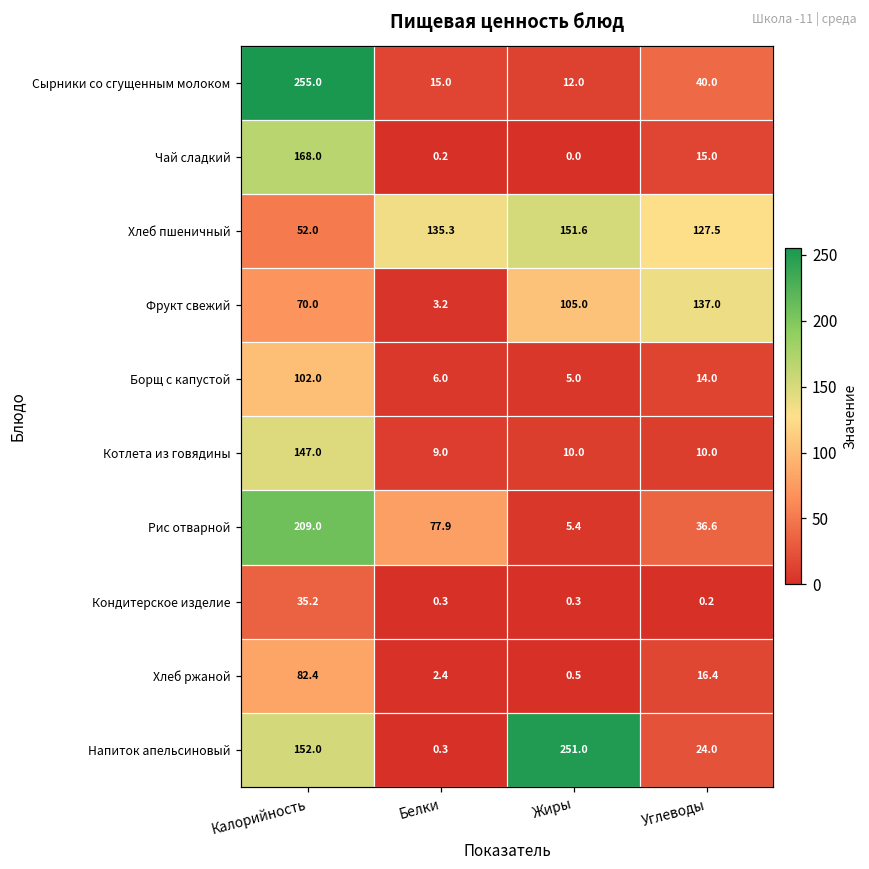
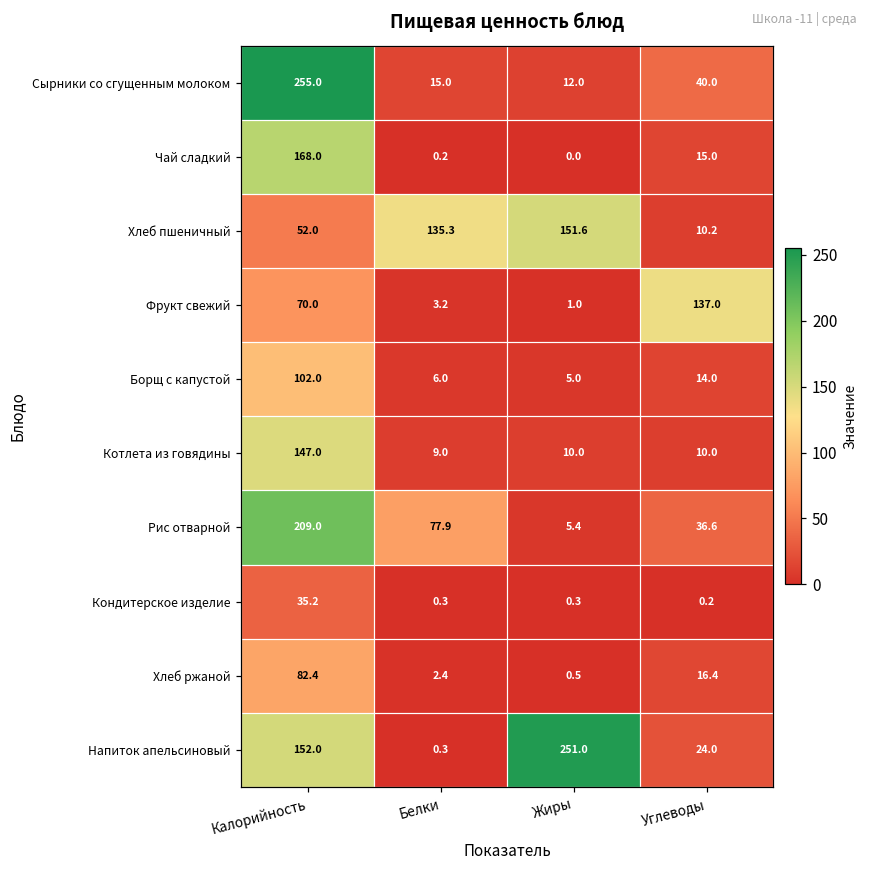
  {
    "Сырники со сгущенным молоком": {
      "Калорийность": 255.0,
      "Белки": 15.0,
      "Жиры": 12.0,
      "Углеводы": 40.0
    },
    "Чай сладкий": {
      "Калорийность": 168.0,
      "Белки": 0.2,
      "Жиры": 0.0,
      "Углеводы": 15.0
    },
    "Хлеб пшеничный": {
      "Калорийность": 52.0,
      "Белки": 135.3,
      "Жиры": 151.6,
-     "Углеводы": 127.5
+     "Углеводы": 10.2
    },
    "Фрукт свежий": {
      "Калорийность": 70.0,
      "Белки": 3.2,
-     "Жиры": 105.0,
+     "Жиры": 1.0,
      "Углеводы": 137.0
    },
    "Борщ с капустой": {
      "Калорийность": 102.0,
      "Белки": 6.0,
      "Жиры": 5.0,
      "Углеводы": 14.0
    },
    "Котлета из говядины": {
      "Калорийность": 147.0,
      "Белки": 9.0,
      "Жиры": 10.0,
      "Углеводы": 10.0
    },
    "Рис отварной": {
      "Калорийность": 209.0,
      "Белки": 77.9,
      "Жиры": 5.4,
      "Углеводы": 36.6
    },
    "Кондитерское изделие": {
      "Калорийность": 35.2,
      "Белки": 0.3,
      "Жиры": 0.3,
      "Углеводы": 0.2
    },
    "Хлеб ржаной": {
      "Калорийность": 82.4,
      "Белки": 2.4,
      "Жиры": 0.5,
      "Углеводы": 16.4
    },
    "Напиток апельсиновый": {
      "Калорийность": 152.0,
      "Белки": 0.3,
      "Жиры": 251.0,
      "Углеводы": 24.0
    }
  }
